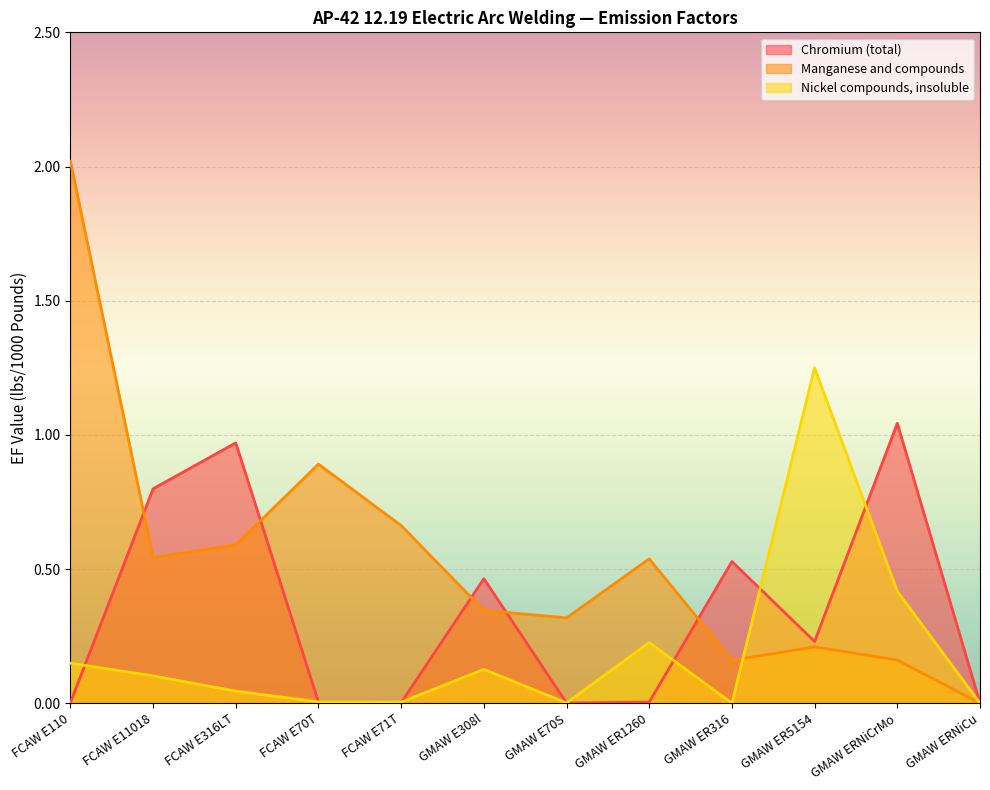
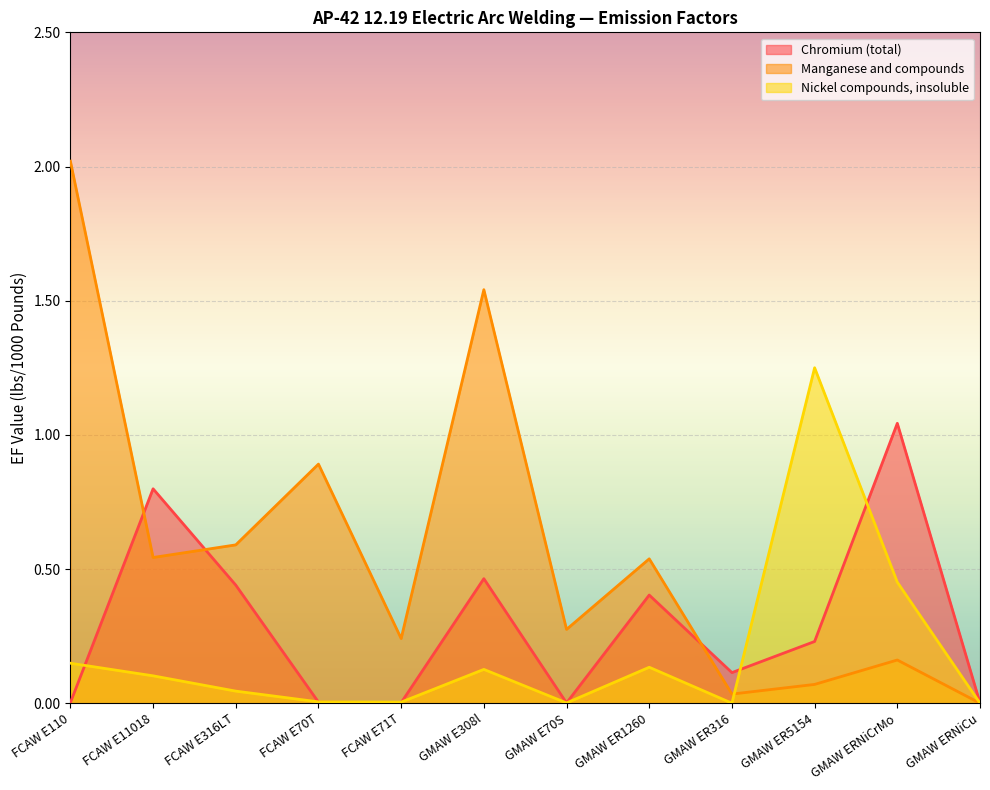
  {
    "Chromium (total)": {
      "FCAW E110": 0.00,
      "FCAW E11018": 0.80,
-     "FCAW E316LT": 0.97,
+     "FCAW E316LT": 0.44,
      "GMAW E308l": 0.46,
-     "GMAW ER1260": 0.00,
-     "GMAW ER316": 0.53,
+     "GMAW ER1260": 0.40,
+     "GMAW ER316": 0.11,
      "GMAW ER5154": 0.23,
      "GMAW ERNiCrMo": 1.04
    },
    "Manganese and compounds": {
      "FCAW E110": 2.02,
      "FCAW E11018": 0.54,
      "FCAW E316LT": 0.59,
      "FCAW E70T": 0.89,
-     "FCAW E71T": 0.66,
-     "GMAW E308l": 0.35,
-     "GMAW E70S": 0.32,
+     "FCAW E71T": 0.24,
+     "GMAW E308l": 1.54,
+     "GMAW E70S": 0.28,
      "GMAW ER1260": 0.54,
-     "GMAW ER316": 0.16,
-     "GMAW ER5154": 0.21,
+     "GMAW ER316": 0.03,
+     "GMAW ER5154": 0.07,
      "GMAW ERNiCrMo": 0.16
    },
    "Nickel compounds, insoluble": {
      "FCAW E110": 0.15,
      "FCAW E11018": 0.10,
      "FCAW E316LT": 0.05,
      "GMAW E308l": 0.13,
-     "GMAW ER1260": 0.23,
+     "GMAW ER1260": 0.13,
      "GMAW ER316": 0.00,
      "GMAW ER5154": 1.25,
-     "GMAW ERNiCrMo": 0.42
+     "GMAW ERNiCrMo": 0.45
    }
  }
